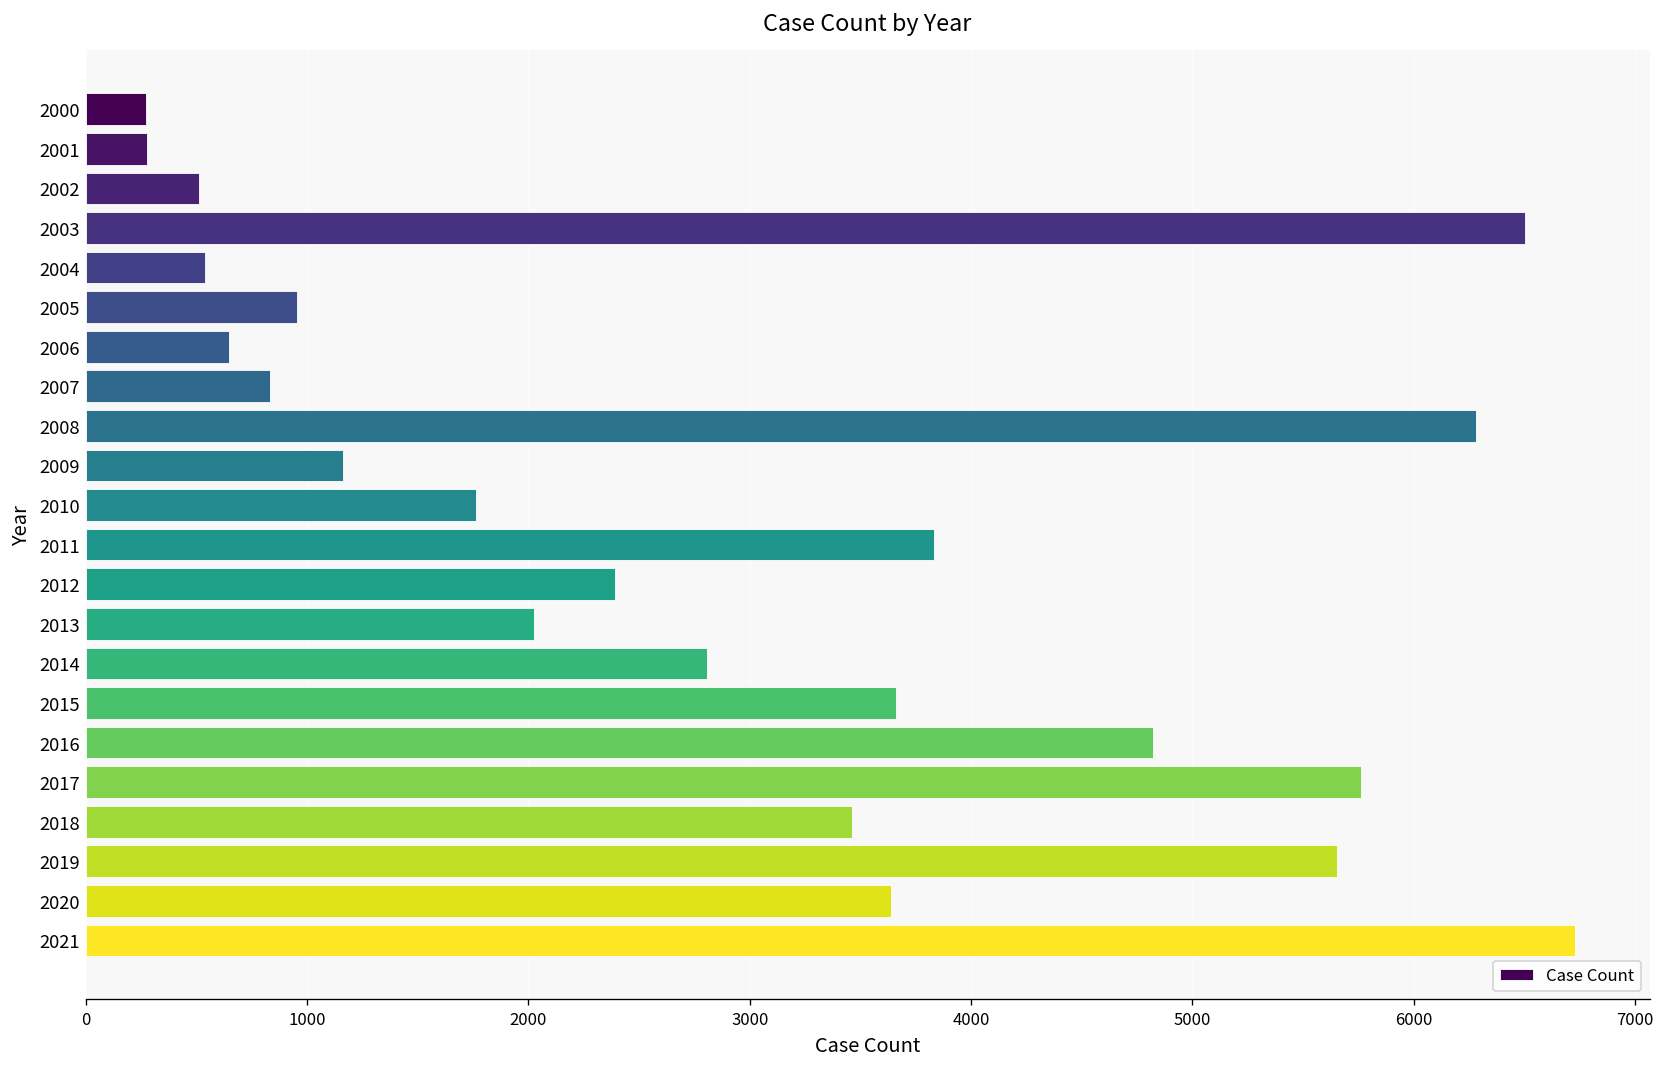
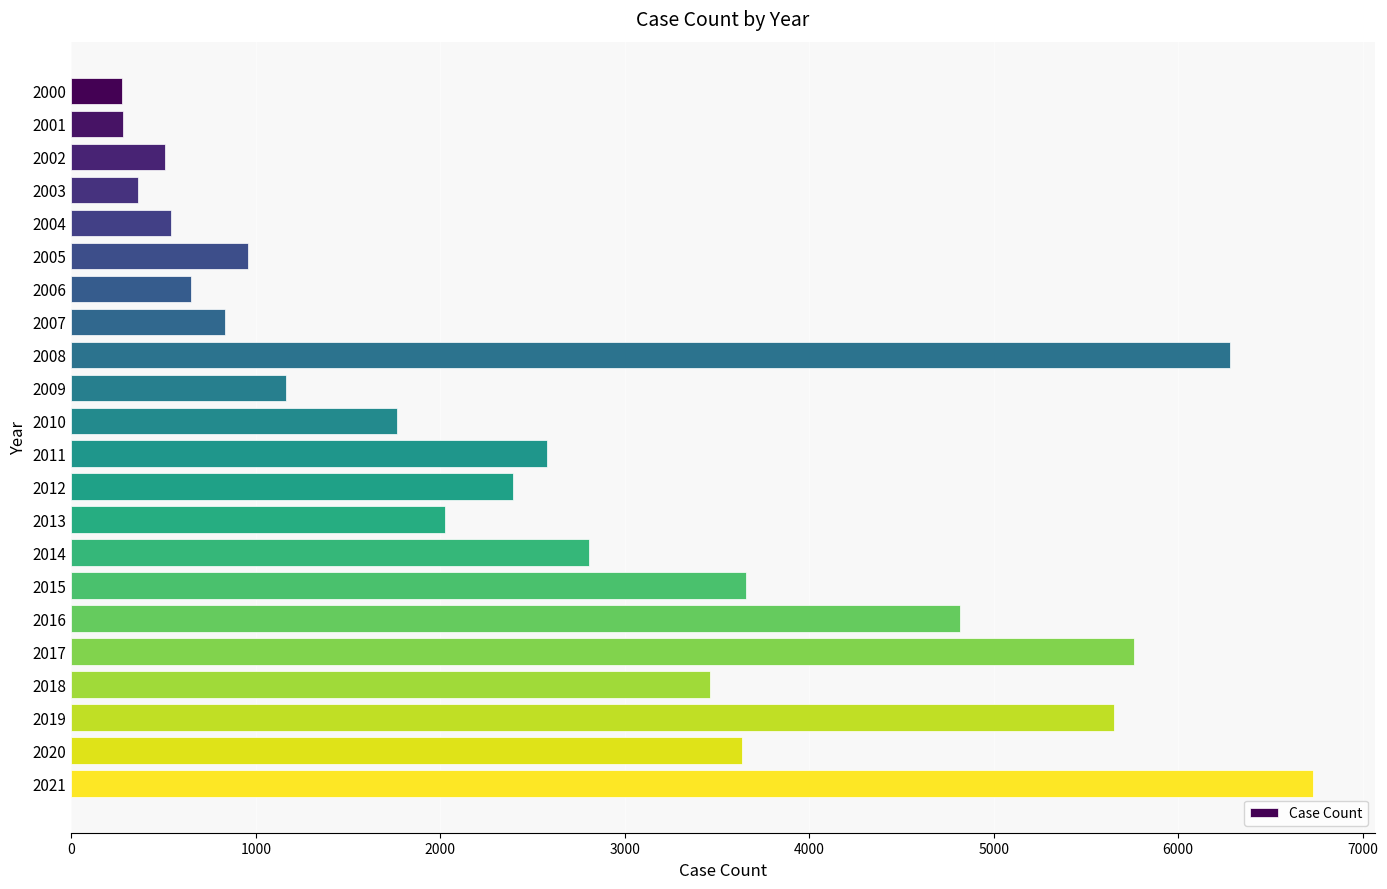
  {
    "2000": 270,
    "2001": 280,
    "2002": 510,
-   "2003": 6500,
+   "2003": 360,
    "2004": 540,
    "2005": 960,
    "2006": 650,
    "2007": 830,
    "2008": 6280,
    "2009": 1160,
    "2010": 1760,
-   "2011": 3830,
+   "2011": 2580,
    "2012": 2390,
    "2013": 2030,
    "2014": 2810,
    "2015": 3660,
    "2016": 4820,
    "2017": 5760,
    "2018": 3460,
    "2019": 5660,
    "2020": 3640,
    "2021": 6730
  }
